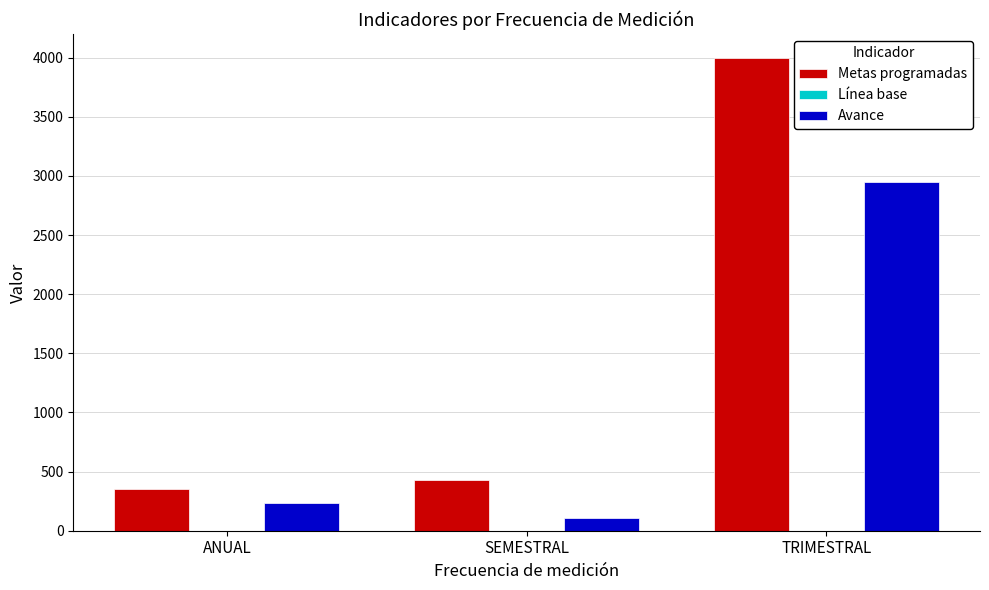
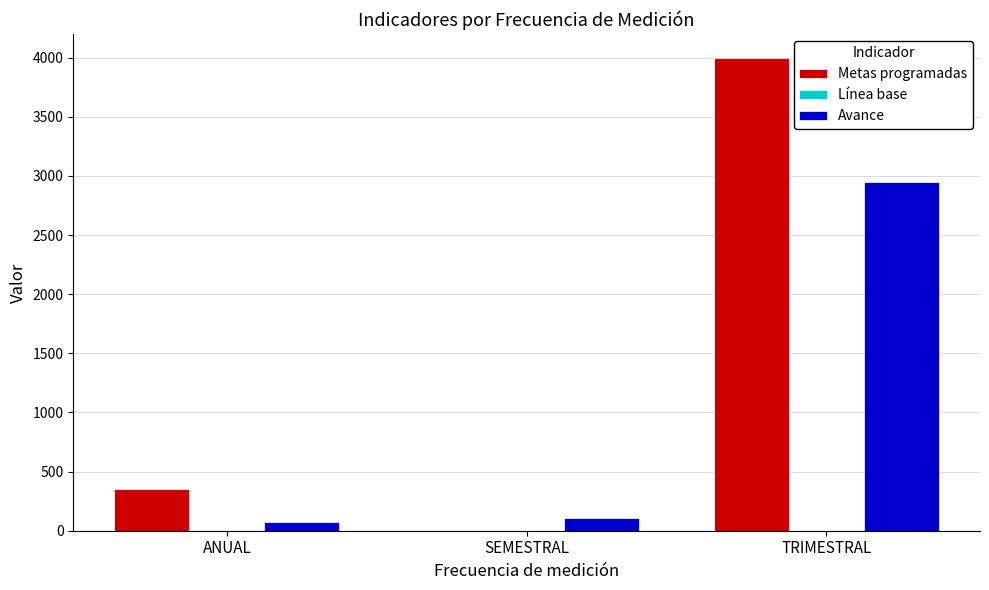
  {
    "Metas programadas": {
      "ANUAL": 350,
-     "SEMESTRAL": 430,
+     "SEMESTRAL": 0,
      "TRIMESTRAL": 4000
    },
    "Línea base": {
      "ANUAL": 0,
      "SEMESTRAL": 0,
      "TRIMESTRAL": 0
    },
    "Avance": {
-     "ANUAL": 240,
+     "ANUAL": 70,
      "SEMESTRAL": 110,
      "TRIMESTRAL": 2950
    }
  }
